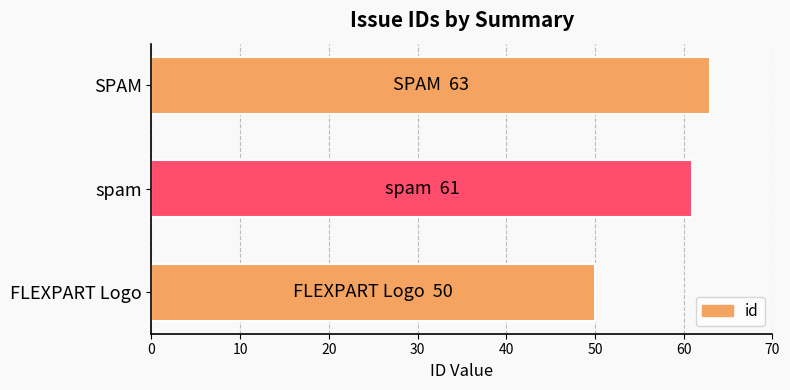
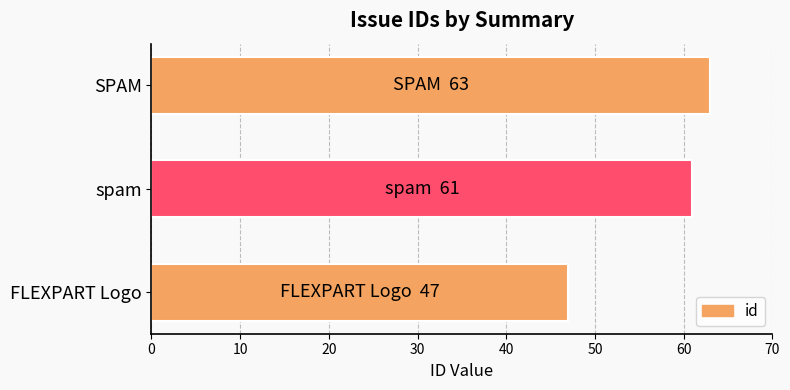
  {
    "SPAM": 63,
    "spam": 61,
-   "FLEXPART Logo": 50
+   "FLEXPART Logo": 47
  }
